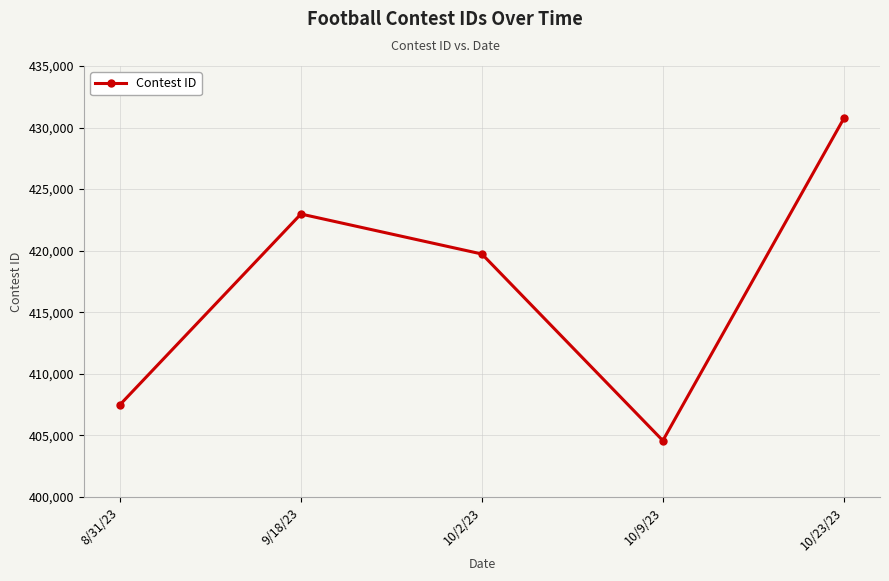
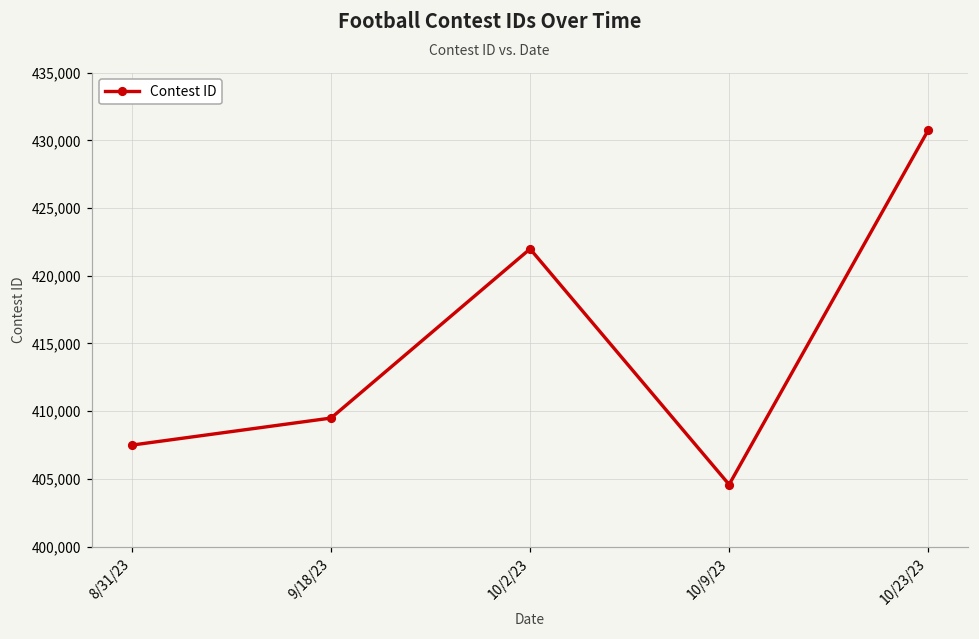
  {
    "8/31/23": "407,500",
-   "9/18/23": "423,000",
-   "10/2/23": "419,700",
+   "9/18/23": "409,500",
+   "10/2/23": "422,000",
    "10/9/23": "404,600",
    "10/23/23": "430,700"
  }
